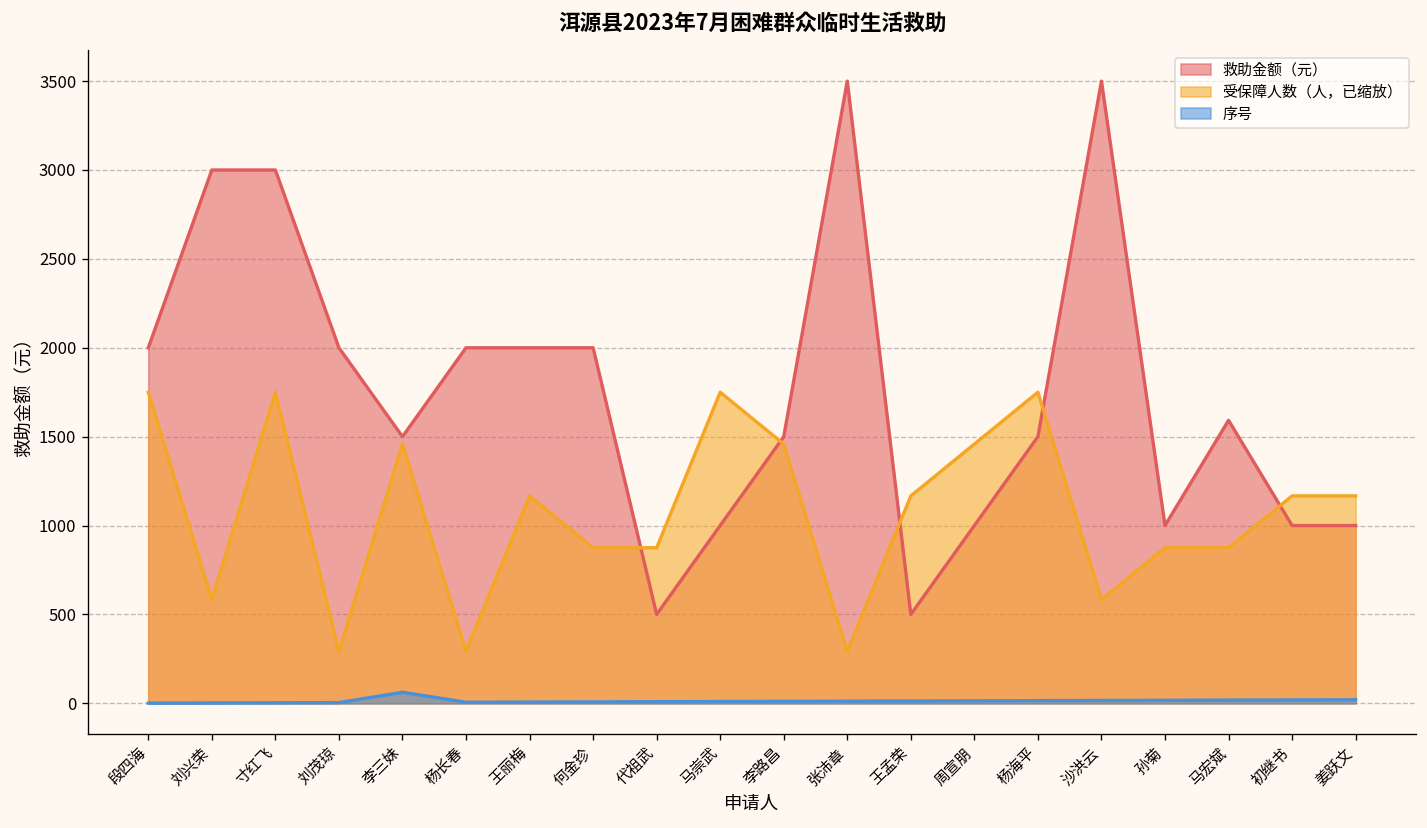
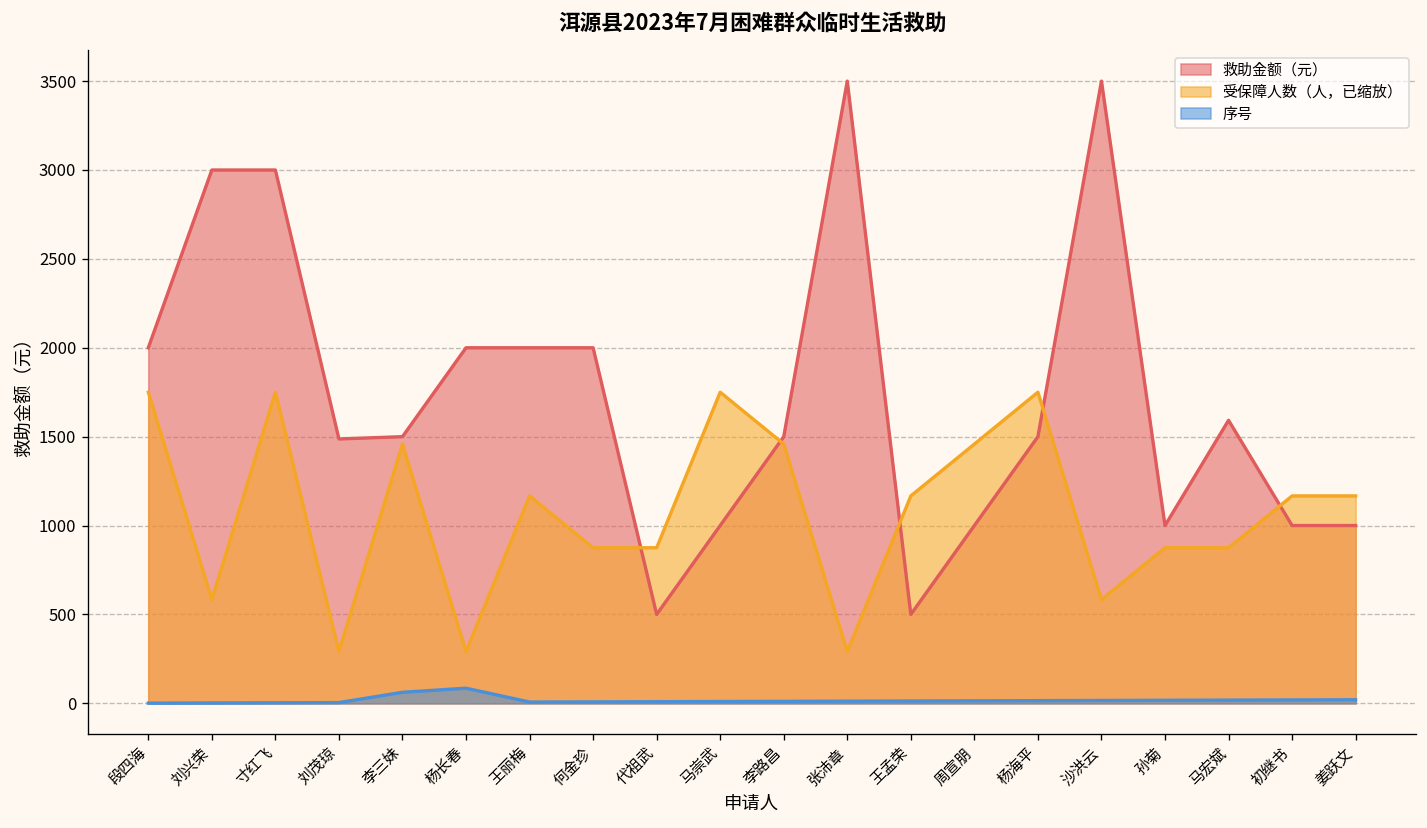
  {
    "救助金额（元）": {
      "段四海": 2000,
      "刘兴荣": 3000,
      "寸红飞": 3000,
-     "刘茂琼": 2000,
+     "刘茂琼": 1490,
      "李三妹": 1500,
      "杨长春": 2000,
      "王丽梅": 2000,
      "何金珍": 2000,
      "代祖武": 500,
      "马崇武": 1000,
      "李路昌": 1500,
      "张沛章": 3500,
      "王孟荣": 500,
      "周宣朋": 1000,
      "杨海平": 1500,
      "沙洪云": 3500,
      "孙菊": 1000,
      "马宏斌": 1590,
      "初继书": 1000,
      "姜跃文": 1000
    },
    "受保障人数（人，已缩放）": {
      "段四海": 1750,
      "刘兴荣": 580,
      "寸红飞": 1750,
      "刘茂琼": 290,
      "李三妹": 1460,
      "杨长春": 290,
      "王丽梅": 1170,
      "何金珍": 880,
      "代祖武": 880,
      "马崇武": 1750,
      "李路昌": 1460,
      "张沛章": 290,
      "王孟荣": 1170,
      "周宣朋": 1460,
      "杨海平": 1750,
      "沙洪云": 580,
      "孙菊": 880,
      "马宏斌": 880,
      "初继书": 1170,
      "姜跃文": 1170
    },
    "序号": {
      "段四海": 0,
      "刘兴荣": 0,
      "寸红飞": 0,
      "刘茂琼": 0,
      "李三妹": 60,
-     "杨长春": 10,
+     "杨长春": 90,
      "王丽梅": 10,
      "何金珍": 10,
      "代祖武": 10,
      "马崇武": 10,
      "李路昌": 10,
      "张沛章": 10,
      "王孟荣": 10,
      "周宣朋": 10,
      "杨海平": 20,
      "沙洪云": 20,
      "孙菊": 20,
      "马宏斌": 20,
      "初继书": 20,
      "姜跃文": 20
    }
  }
